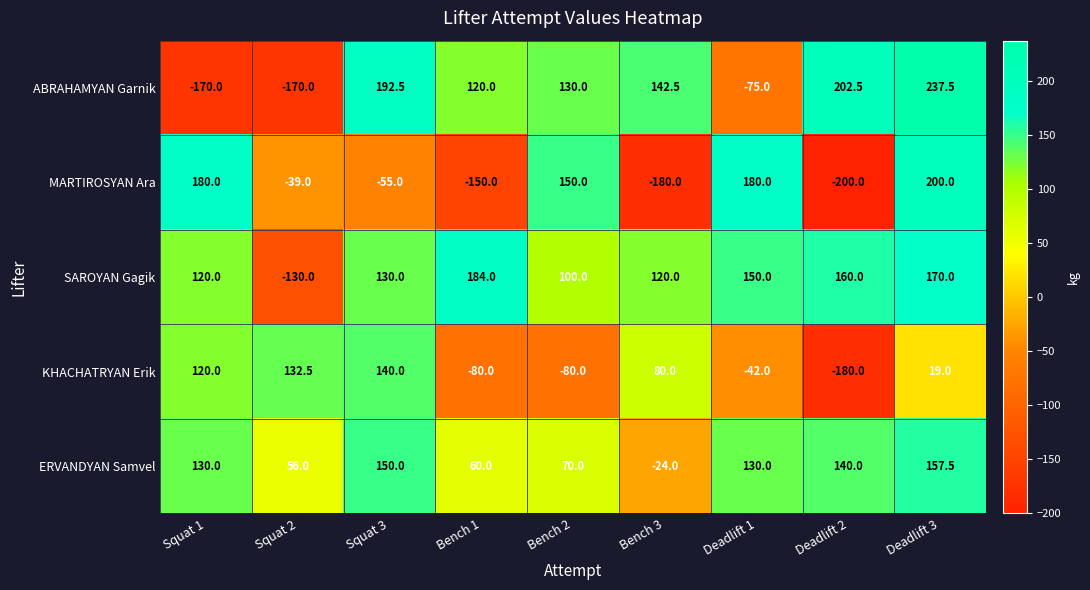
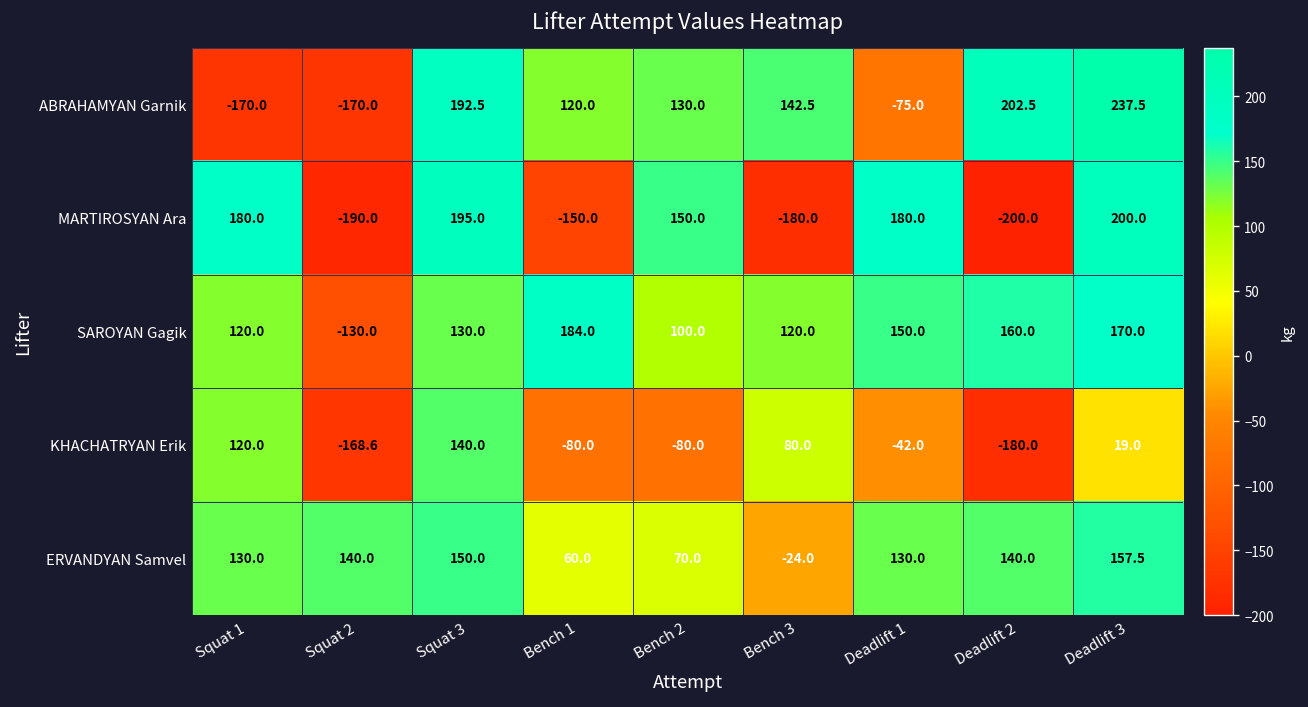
  {
    "ABRAHAMYAN Garnik": {
      "Squat 1": -170.0,
      "Squat 2": -170.0,
      "Squat 3": 192.5,
      "Bench 1": 120.0,
      "Bench 2": 130.0,
      "Bench 3": 142.5,
      "Deadlift 1": -75.0,
      "Deadlift 2": 202.5,
      "Deadlift 3": 237.5
    },
    "MARTIROSYAN Ara": {
      "Squat 1": 180.0,
-     "Squat 2": -39.0,
-     "Squat 3": -55.0,
+     "Squat 2": -190.0,
+     "Squat 3": 195.0,
      "Bench 1": -150.0,
      "Bench 2": 150.0,
      "Bench 3": -180.0,
      "Deadlift 1": 180.0,
      "Deadlift 2": -200.0,
      "Deadlift 3": 200.0
    },
    "SAROYAN Gagik": {
      "Squat 1": 120.0,
      "Squat 2": -130.0,
      "Squat 3": 130.0,
      "Bench 1": 184.0,
      "Bench 2": 100.0,
      "Bench 3": 120.0,
      "Deadlift 1": 150.0,
      "Deadlift 2": 160.0,
      "Deadlift 3": 170.0
    },
    "KHACHATRYAN Erik": {
      "Squat 1": 120.0,
-     "Squat 2": 132.5,
+     "Squat 2": -168.6,
      "Squat 3": 140.0,
      "Bench 1": -80.0,
      "Bench 2": -80.0,
      "Bench 3": 80.0,
      "Deadlift 1": -42.0,
      "Deadlift 2": -180.0,
      "Deadlift 3": 19.0
    },
    "ERVANDYAN Samvel": {
      "Squat 1": 130.0,
-     "Squat 2": 56.0,
+     "Squat 2": 140.0,
      "Squat 3": 150.0,
      "Bench 1": 60.0,
      "Bench 2": 70.0,
      "Bench 3": -24.0,
      "Deadlift 1": 130.0,
      "Deadlift 2": 140.0,
      "Deadlift 3": 157.5
    }
  }
